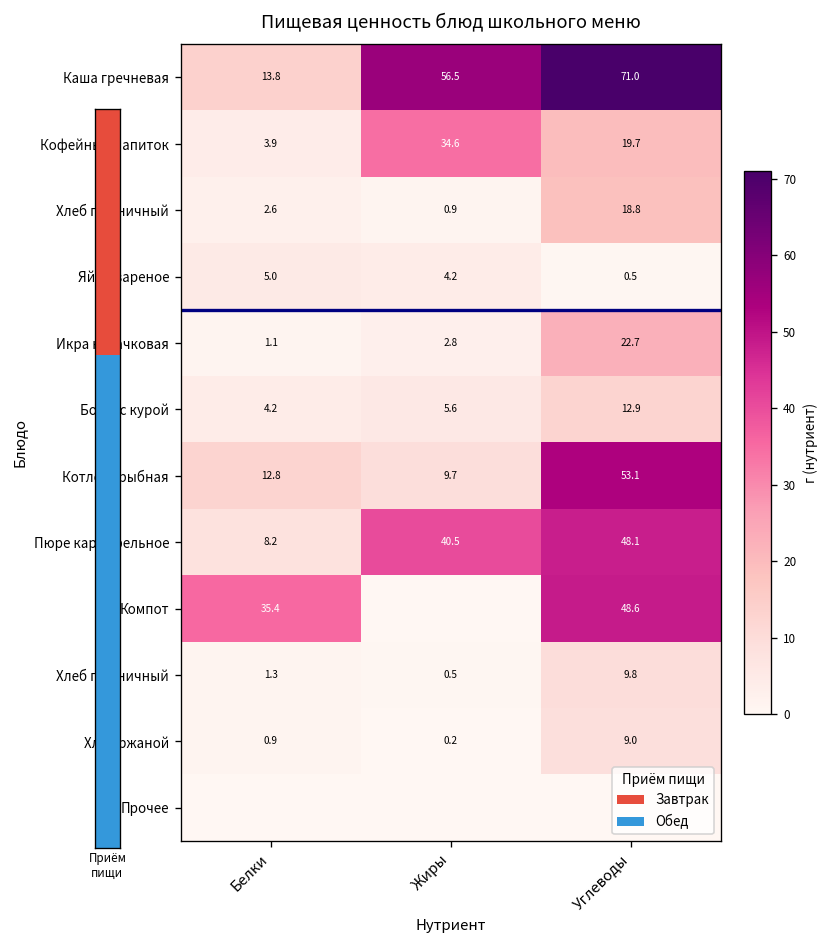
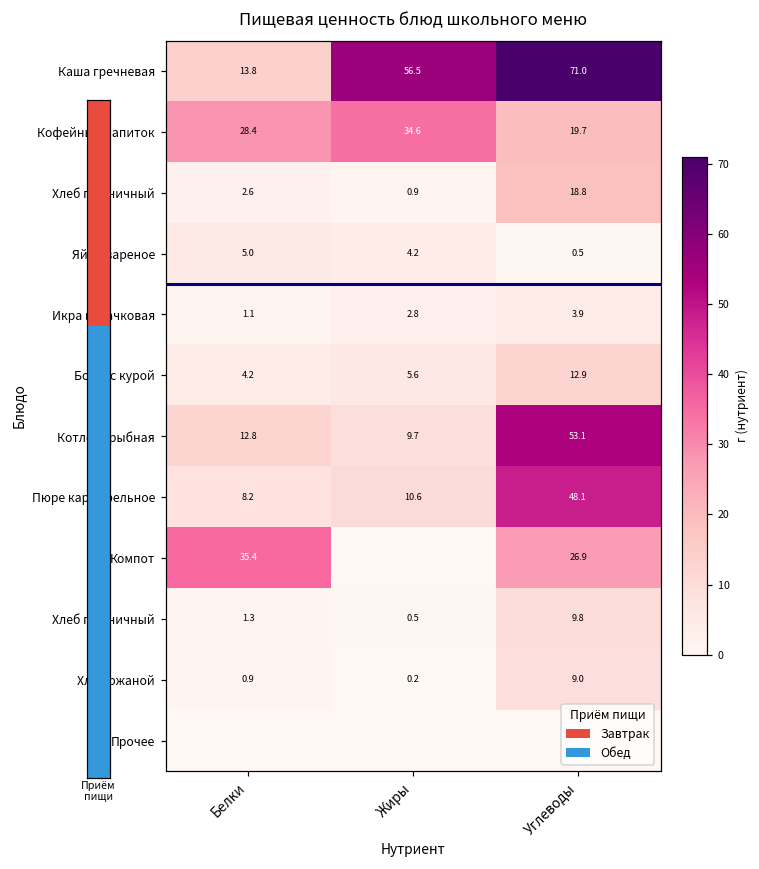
  {
    "Пищевая ценность блюд школьного меню": {
      "Каша гречневая": {
        "Белки": 13.8,
        "Жиры": 56.5,
        "Углеводы": 71.0
      },
      "Кофейный напиток": {
-       "Белки": 3.9,
+       "Белки": 28.4,
        "Жиры": 34.6,
        "Углеводы": 19.7
      },
      "Икра кабачковая": {
        "Белки": 1.1,
        "Жиры": 2.8,
-       "Углеводы": 22.7
+       "Углеводы": 3.9
      },
      "Котлета рыбная": {
        "Белки": 12.8,
        "Жиры": 9.7,
        "Углеводы": 53.1
      },
      "Пюре картофельное": {
        "Белки": 8.2,
-       "Жиры": 40.5,
+       "Жиры": 10.6,
        "Углеводы": 48.1
      },
      "Компот": {
        "Белки": 35.4,
-       "Углеводы": 48.6
+       "Углеводы": 26.9
      }
    }
  }
